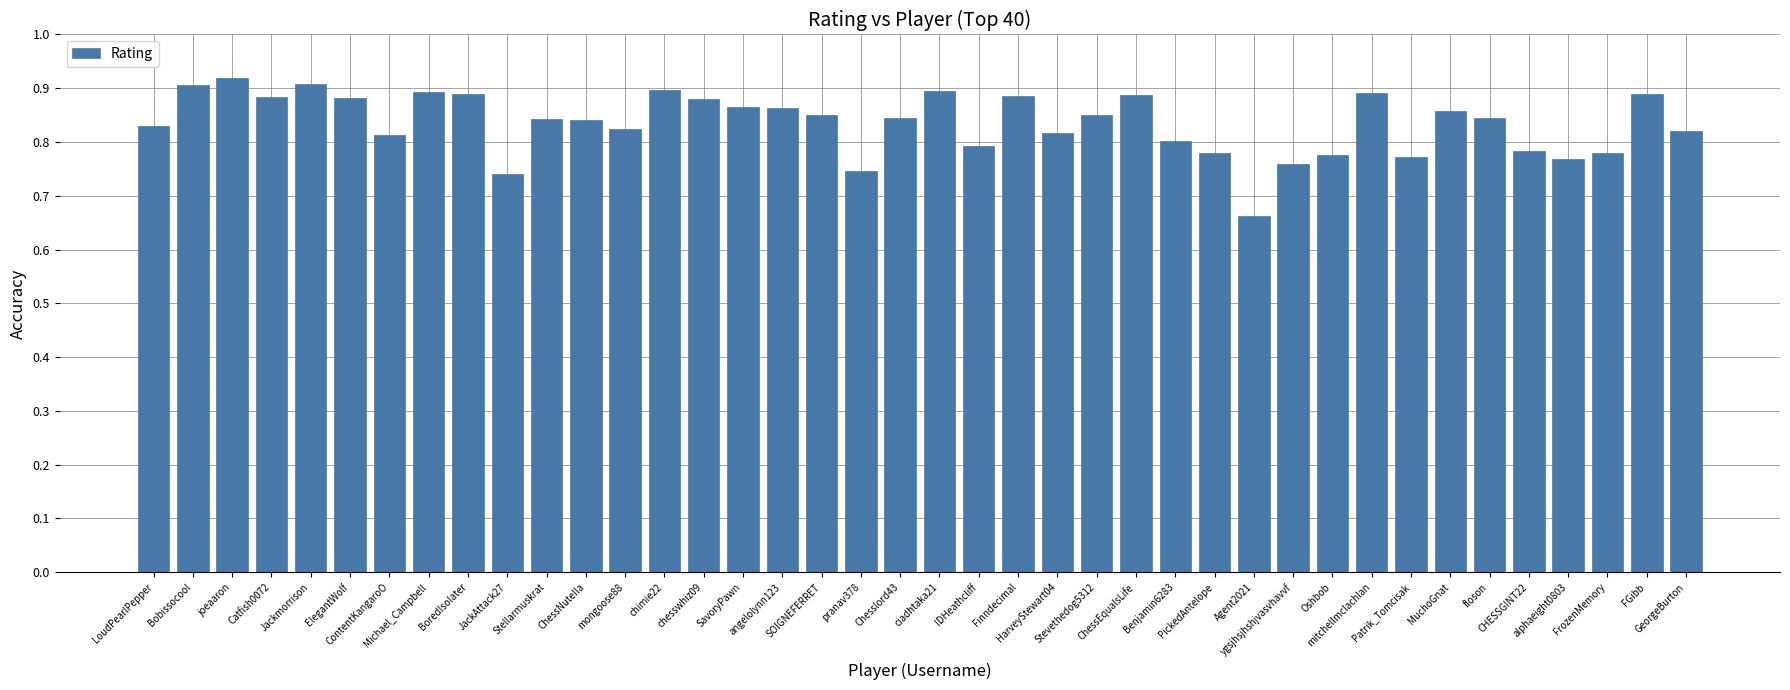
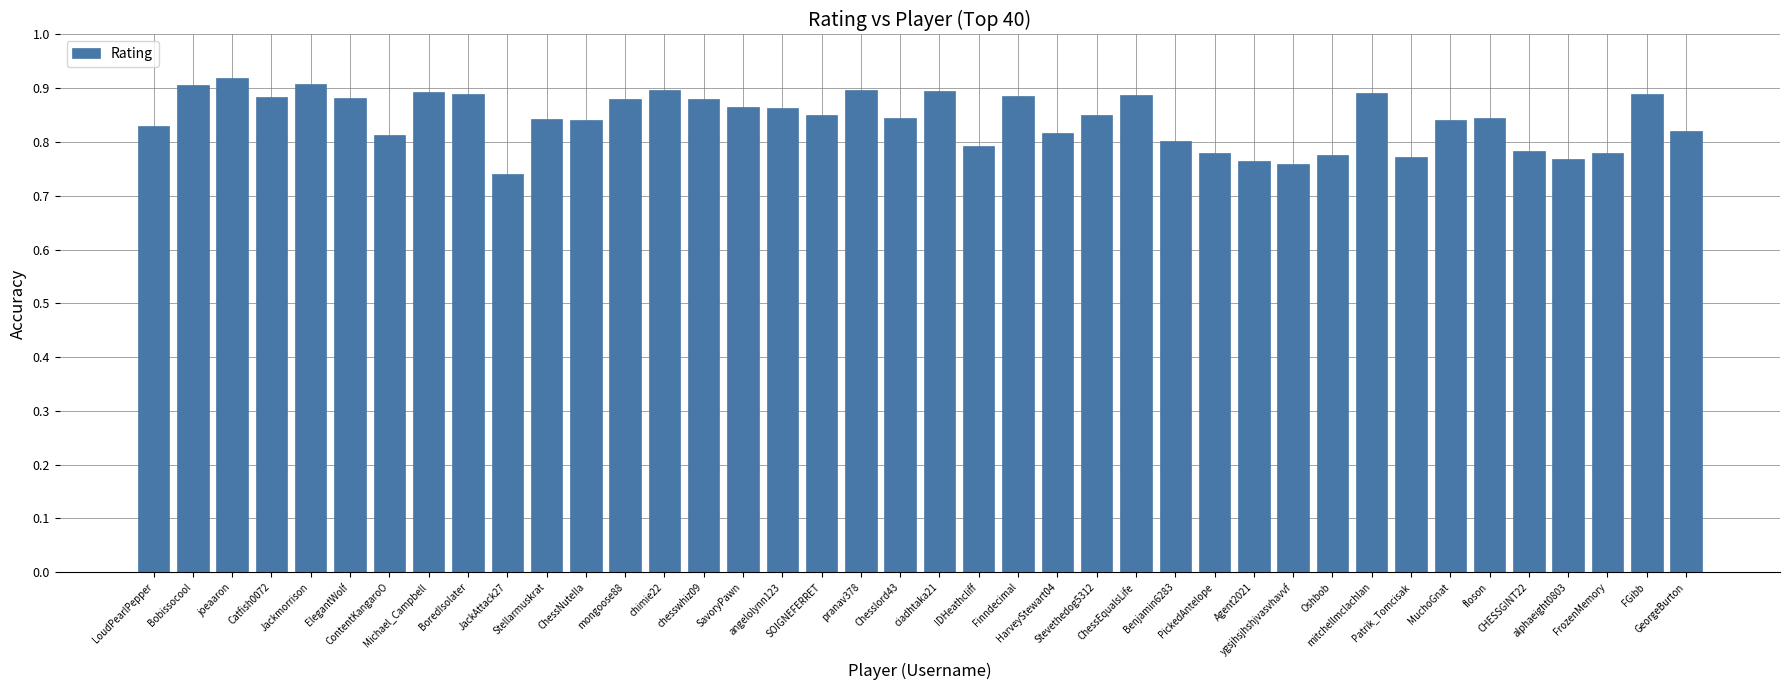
  {
    "LoudPearlPepper": 0.83,
    "Bobissocool": 0.91,
    "joeaaron": 0.92,
    "Catfish0072": 0.88,
    "Jackmorrison": 0.91,
    "ElegantWolf": 0.88,
    "ContentKangaroO": 0.81,
    "Michael_Campbell": 0.89,
    "BoredIsolater": 0.89,
    "JackAttack27": 0.74,
    "Stellarmuskrat": 0.84,
    "ChessNuteIIa": 0.84,
-   "mongoose88": 0.82,
+   "mongoose88": 0.88,
    "chimie22": 0.90,
    "chesswhiz09": 0.88,
    "SavoryPawn": 0.87,
    "angelolynn123": 0.86,
    "SOIGNEFERRET": 0.85,
-   "pranav378": 0.75,
+   "pranav378": 0.90,
    "Chesslord43": 0.84,
    "ciadhtaka21": 0.89,
    "IDHeathcliff": 0.79,
    "Finndecimal": 0.89,
    "HarveyStewart04": 0.82,
    "Stevethedog5312": 0.85,
    "ChessEqualsLife": 0.89,
    "Benjamin6283": 0.80,
    "PickedAntelope": 0.78,
-   "Agent2021": 0.66,
+   "Agent2021": 0.77,
    "ygsjhsjhshjvasvhavvf": 0.76,
    "Oshbob": 0.78,
    "mitchellmclachlan": 0.89,
    "Patrik_Tomcisak": 0.77,
-   "MuchoGnat": 0.86,
+   "MuchoGnat": 0.84,
    "floson": 0.85,
    "CHESSGINT22": 0.78,
    "alphaeight0803": 0.77,
    "FrozenMemory": 0.78,
    "FGibb": 0.89,
    "GeorgeBurton": 0.82
  }
